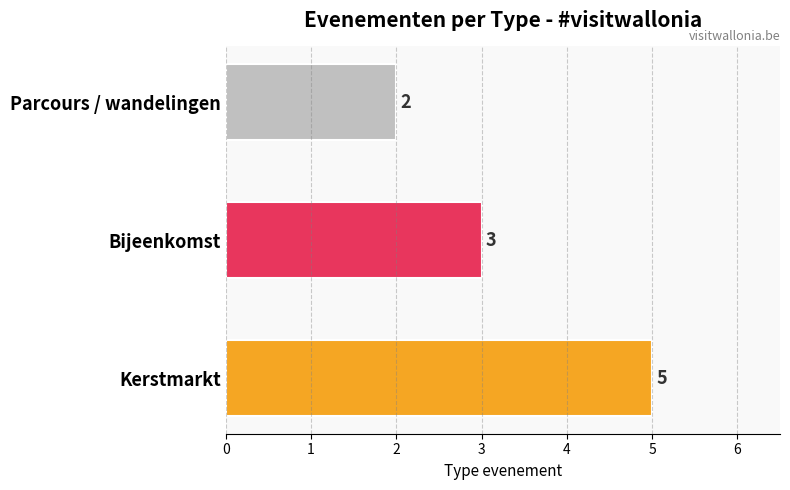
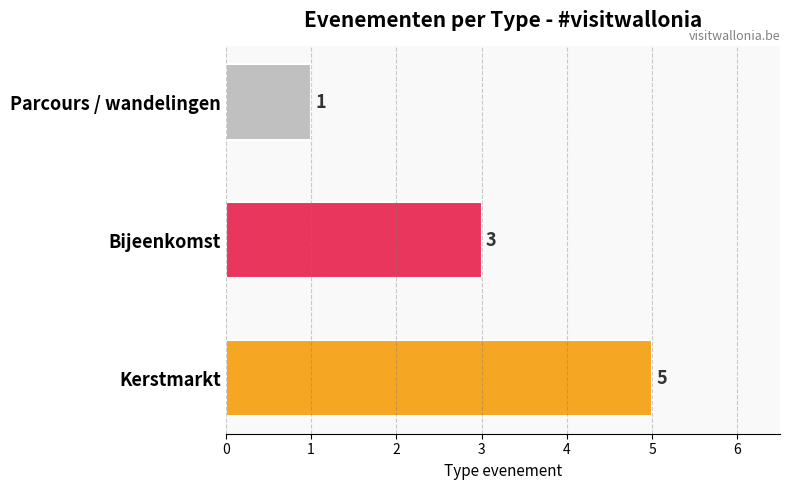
  {
-   "Parcours / wandelingen": 2,
+   "Parcours / wandelingen": 1,
    "Bijeenkomst": 3,
    "Kerstmarkt": 5
  }
